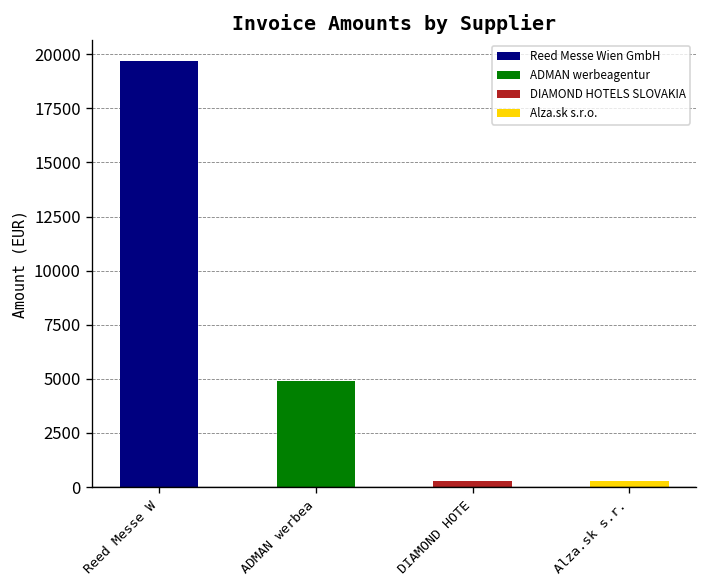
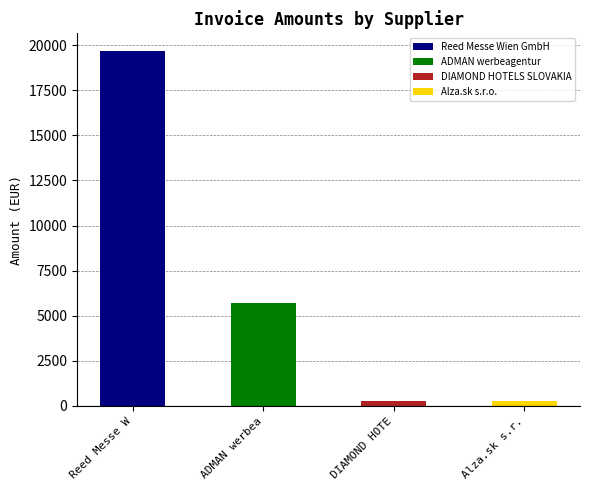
  {
    "Reed Messe W": 19700,
-   "ADMAN werbea": 4900,
+   "ADMAN werbea": 5700,
    "DIAMOND HOTE": 300,
    "Alza.sk s.r.": 300
  }
